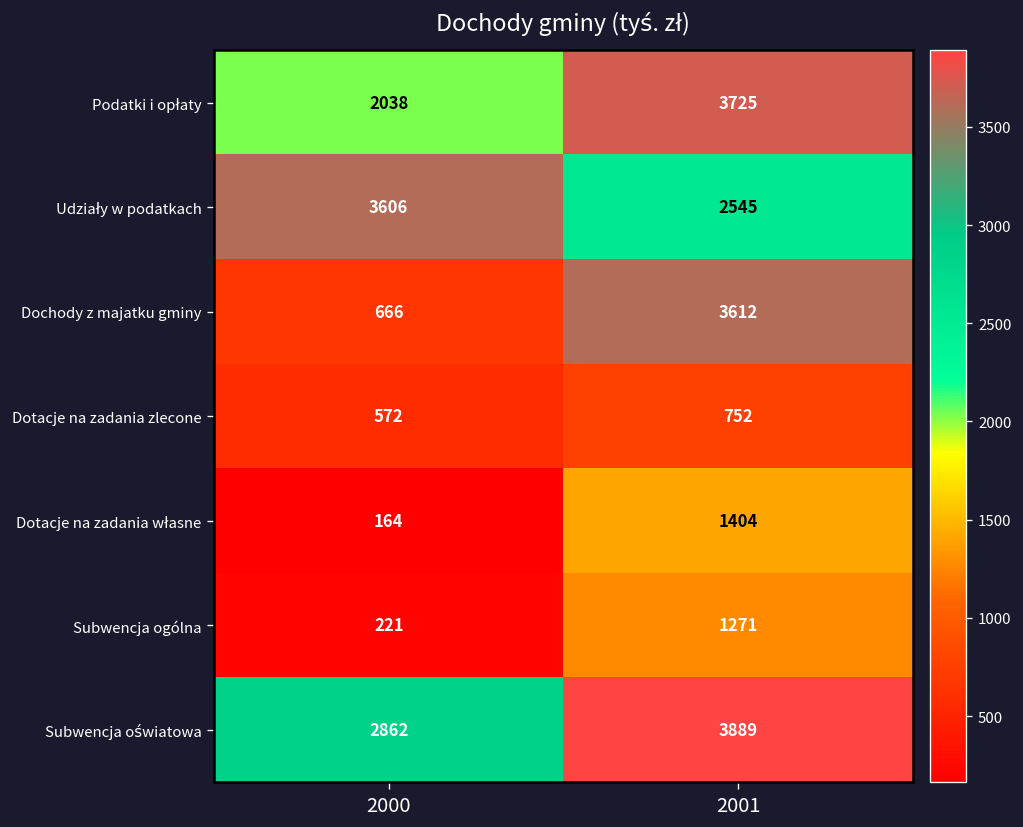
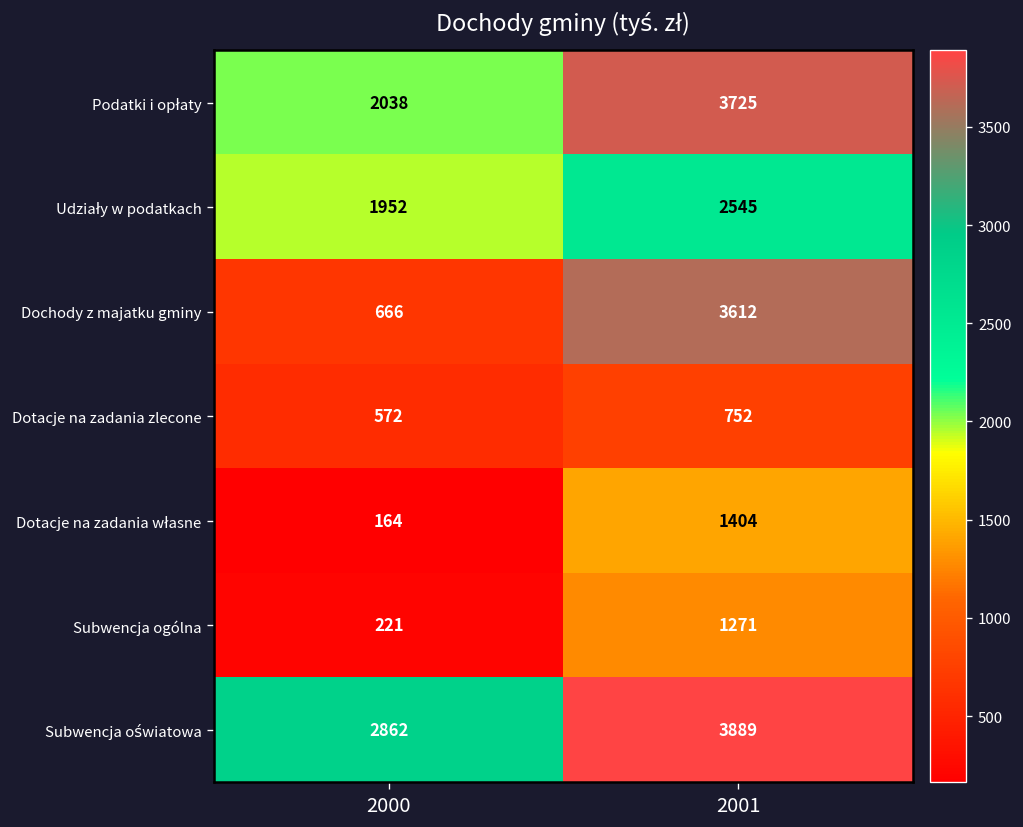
  {
    "Podatki i opłaty": {
      "2000": 2038,
      "2001": 3725
    },
    "Udziały w podatkach": {
-     "2000": 3606,
+     "2000": 1952,
      "2001": 2545
    },
    "Dochody z majatku gminy": {
      "2000": 666,
      "2001": 3612
    },
    "Dotacje na zadania zlecone": {
      "2000": 572,
      "2001": 752
    },
    "Dotacje na zadania własne": {
      "2000": 164,
      "2001": 1404
    },
    "Subwencja ogólna": {
      "2000": 221,
      "2001": 1271
    },
    "Subwencja oświatowa": {
      "2000": 2862,
      "2001": 3889
    }
  }
